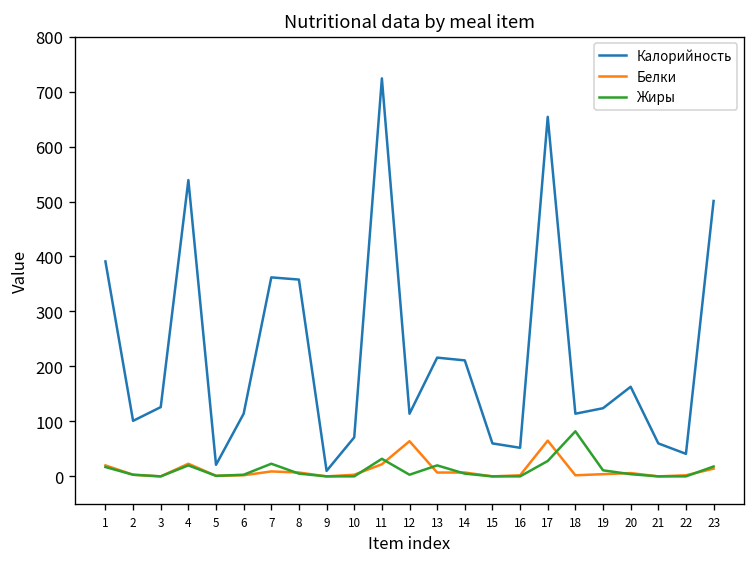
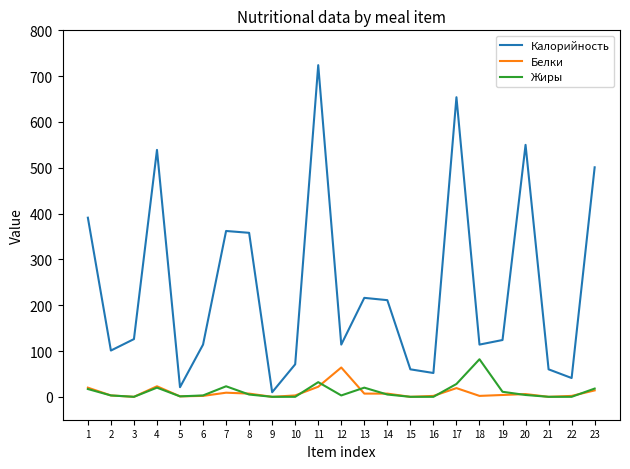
  {
    "Калорийность": {
      "1": 390,
      "2": 100,
      "3": 130,
      "4": 540,
      "5": 20,
      "6": 110,
      "7": 360,
      "8": 360,
      "9": 10,
      "10": 70,
      "11": 720,
      "12": 110,
      "13": 220,
      "14": 210,
      "15": 60,
      "16": 50,
      "17": 650,
      "18": 110,
      "19": 120,
-     "20": 160,
+     "20": 550,
      "21": 60,
      "22": 40,
      "23": 500
    },
    "Белки": {
      "7": 10,
      "11": 20,
      "12": 60,
      "13": 10,
-     "17": 70,
+     "17": 20,
      "18": 0,
      "19": 0
    },
    "Жиры": {
      "7": 20,
      "11": 30,
      "12": 0,
      "13": 20,
      "17": 30,
      "18": 80,
      "19": 10
    }
  }
